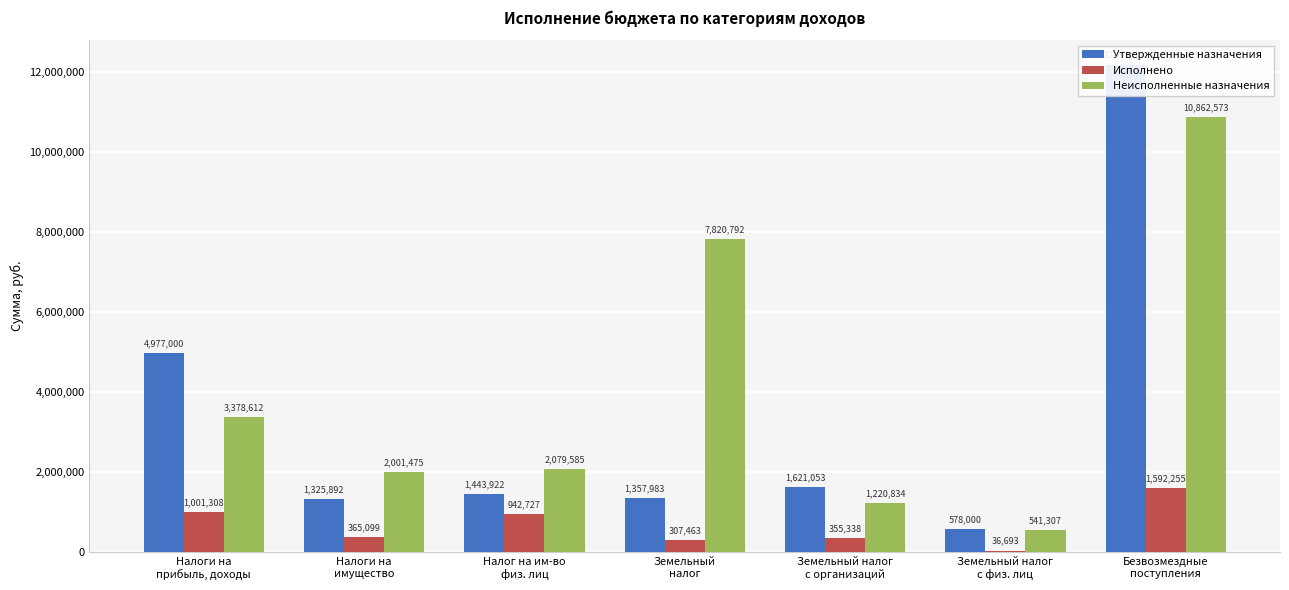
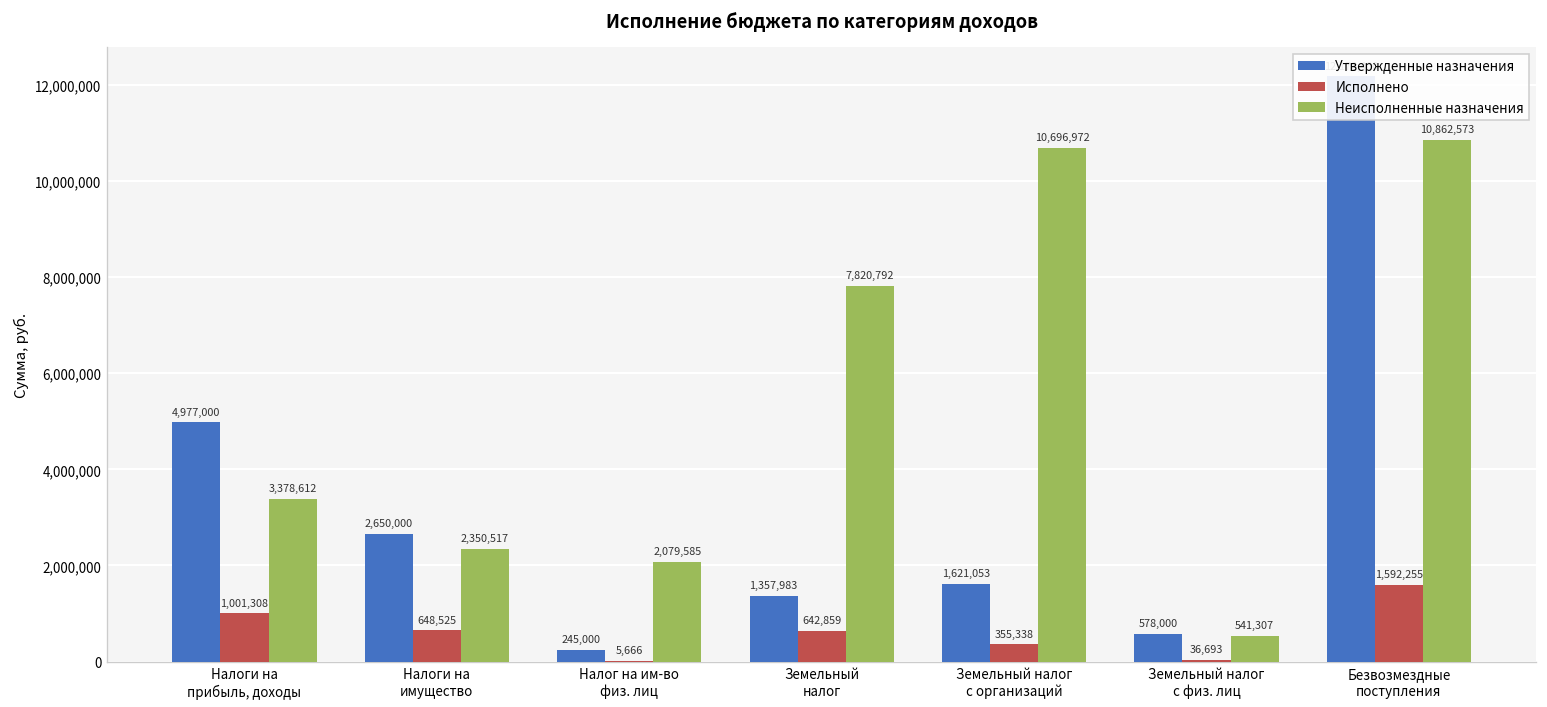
  {
    "Утвержденные назначения": {
      "Налоги на прибыль, доходы": "4,977,000",
-     "Налоги на имущество": "1,325,892",
-     "Налог на им-во физ. лиц": "1,443,922",
+     "Налоги на имущество": "2,650,000",
+     "Налог на им-во физ. лиц": "245,000",
      "Земельный налог": "1,357,983",
      "Земельный налог с организаций": "1,621,053",
      "Земельный налог с физ. лиц": "578,000"
    },
    "Исполнено": {
      "Налоги на прибыль, доходы": "1,001,308",
-     "Налоги на имущество": "365,099",
-     "Налог на им-во физ. лиц": "942,727",
-     "Земельный налог": "307,463",
+     "Налоги на имущество": "648,525",
+     "Налог на им-во физ. лиц": "5,666",
+     "Земельный налог": "642,859",
      "Земельный налог с организаций": "355,338",
      "Земельный налог с физ. лиц": "36,693",
      "Безвозмездные поступления": "1,592,255"
    },
    "Неисполненные назначения": {
      "Налоги на прибыль, доходы": "3,378,612",
-     "Налоги на имущество": "2,001,475",
+     "Налоги на имущество": "2,350,517",
      "Налог на им-во физ. лиц": "2,079,585",
      "Земельный налог": "7,820,792",
-     "Земельный налог с организаций": "1,220,834",
+     "Земельный налог с организаций": "10,696,972",
      "Земельный налог с физ. лиц": "541,307",
      "Безвозмездные поступления": "10,862,573"
    }
  }
